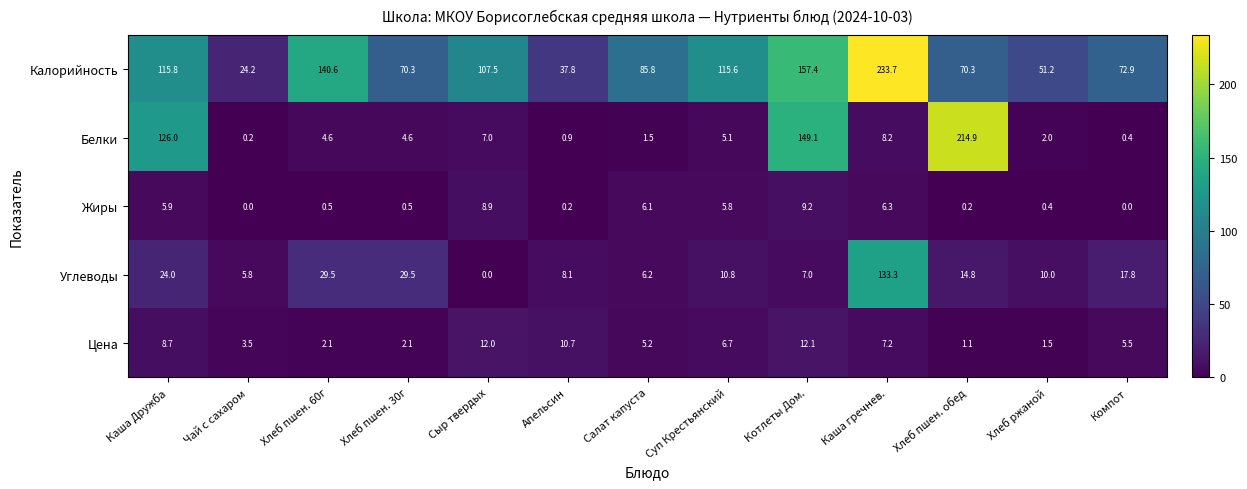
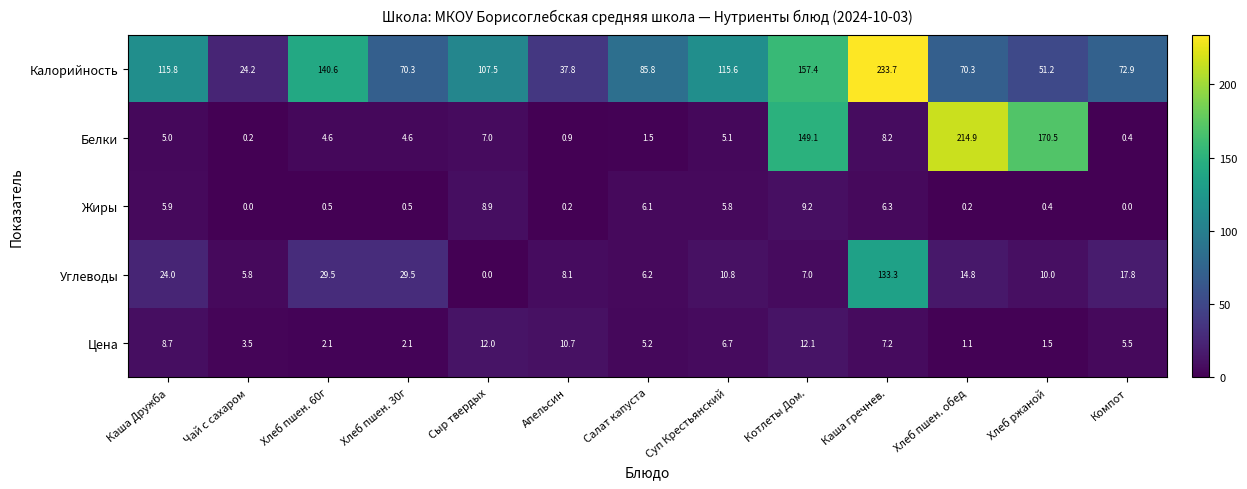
  {
    "Калорийность": {
      "Каша Дружба": 115.8,
      "Чай с сахаром": 24.2,
      "Хлеб пшен. 60г": 140.6,
      "Хлеб пшен. 30г": 70.3,
      "Сыр твердых": 107.5,
      "Апельсин": 37.8,
      "Салат капуста": 85.8,
      "Суп Крестьянский": 115.6,
      "Котлеты Дом.": 157.4,
      "Каша гречнев.": 233.7,
      "Хлеб пшен. обед": 70.3,
      "Хлеб ржаной": 51.2,
      "Компот": 72.9
    },
    "Белки": {
-     "Каша Дружба": 126.0,
+     "Каша Дружба": 5.0,
      "Чай с сахаром": 0.2,
      "Хлеб пшен. 60г": 4.6,
      "Хлеб пшен. 30г": 4.6,
      "Сыр твердых": 7.0,
      "Апельсин": 0.9,
      "Салат капуста": 1.5,
      "Суп Крестьянский": 5.1,
      "Котлеты Дом.": 149.1,
      "Каша гречнев.": 8.2,
      "Хлеб пшен. обед": 214.9,
-     "Хлеб ржаной": 2.0,
+     "Хлеб ржаной": 170.5,
      "Компот": 0.4
    },
    "Жиры": {
      "Каша Дружба": 5.9,
      "Чай с сахаром": 0.0,
      "Хлеб пшен. 60г": 0.5,
      "Хлеб пшен. 30г": 0.5,
      "Сыр твердых": 8.9,
      "Апельсин": 0.2,
      "Салат капуста": 6.1,
      "Суп Крестьянский": 5.8,
      "Котлеты Дом.": 9.2,
      "Каша гречнев.": 6.3,
      "Хлеб пшен. обед": 0.2,
      "Хлеб ржаной": 0.4,
      "Компот": 0.0
    },
    "Углеводы": {
      "Каша Дружба": 24.0,
      "Чай с сахаром": 5.8,
      "Хлеб пшен. 60г": 29.5,
      "Хлеб пшен. 30г": 29.5,
      "Сыр твердых": 0.0,
      "Апельсин": 8.1,
      "Салат капуста": 6.2,
      "Суп Крестьянский": 10.8,
      "Котлеты Дом.": 7.0,
      "Каша гречнев.": 133.3,
      "Хлеб пшен. обед": 14.8,
      "Хлеб ржаной": 10.0,
      "Компот": 17.8
    },
    "Цена": {
      "Каша Дружба": 8.7,
      "Чай с сахаром": 3.5,
      "Хлеб пшен. 60г": 2.1,
      "Хлеб пшен. 30г": 2.1,
      "Сыр твердых": 12.0,
      "Апельсин": 10.7,
      "Салат капуста": 5.2,
      "Суп Крестьянский": 6.7,
      "Котлеты Дом.": 12.1,
      "Каша гречнев.": 7.2,
      "Хлеб пшен. обед": 1.1,
      "Хлеб ржаной": 1.5,
      "Компот": 5.5
    }
  }
